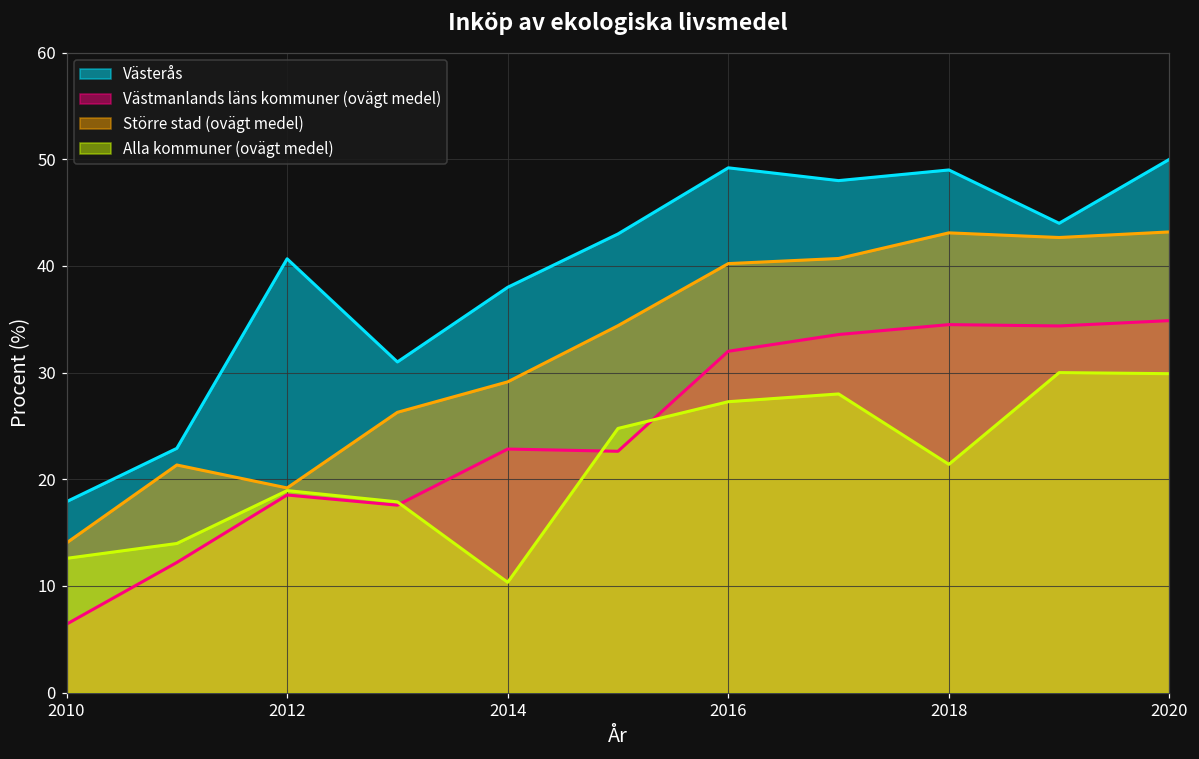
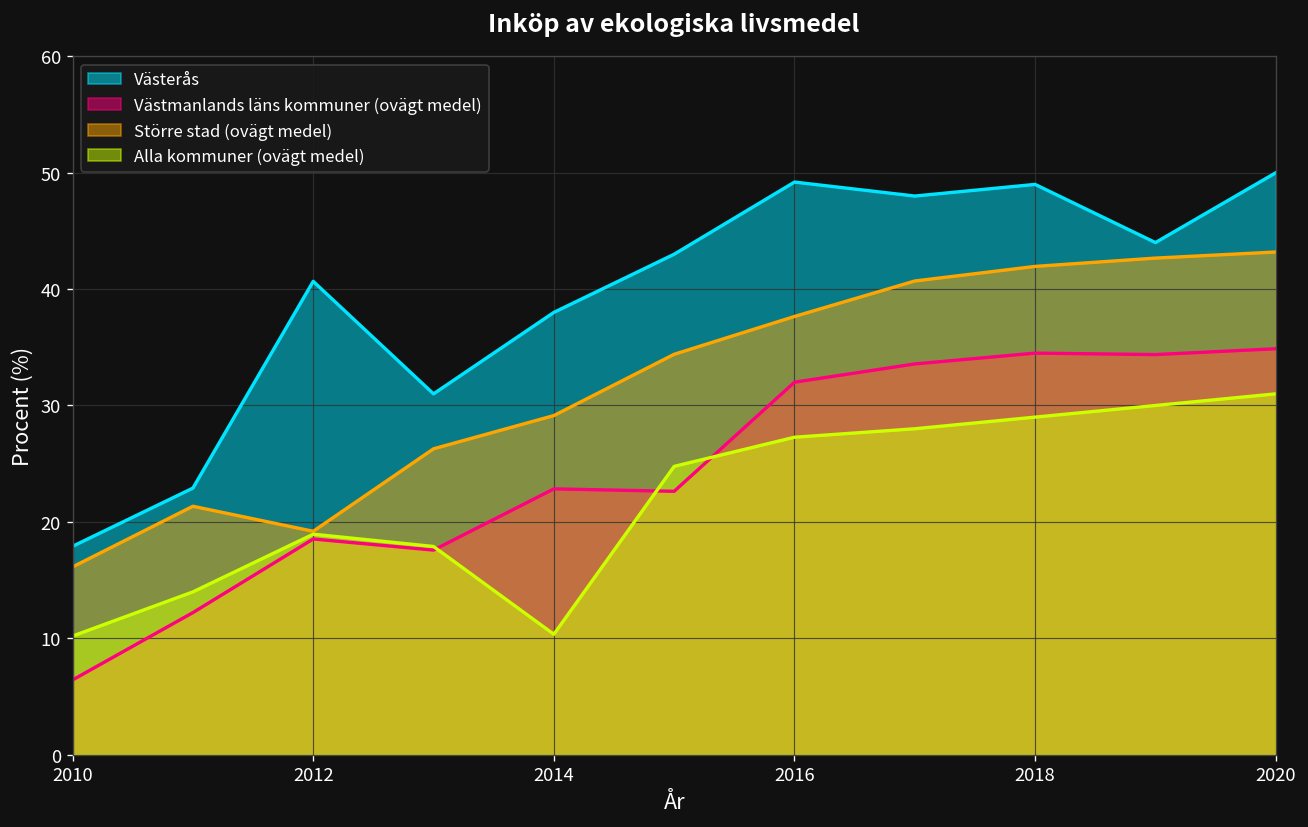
  {
    "Västerås": {
      "2010": 18,
      "2012": 41,
      "2014": 38,
      "2016": 49,
      "2018": 49,
      "2020": 50
    },
    "Västmanlands läns kommuner (ovägt medel)": {
      "2010": 6,
      "2012": 19,
      "2014": 23,
      "2016": 32,
      "2018": 35,
      "2020": 35
    },
    "Större stad (ovägt medel)": {
-     "2010": 14,
+     "2010": 16,
      "2014": 29,
-     "2016": 40,
-     "2018": 43,
+     "2016": 38,
+     "2018": 42,
      "2020": 43
    },
    "Alla kommuner (ovägt medel)": {
-     "2010": 13,
+     "2010": 10,
      "2014": 10,
      "2016": 27,
-     "2018": 21,
-     "2020": 30
+     "2018": 29,
+     "2020": 31
    }
  }
